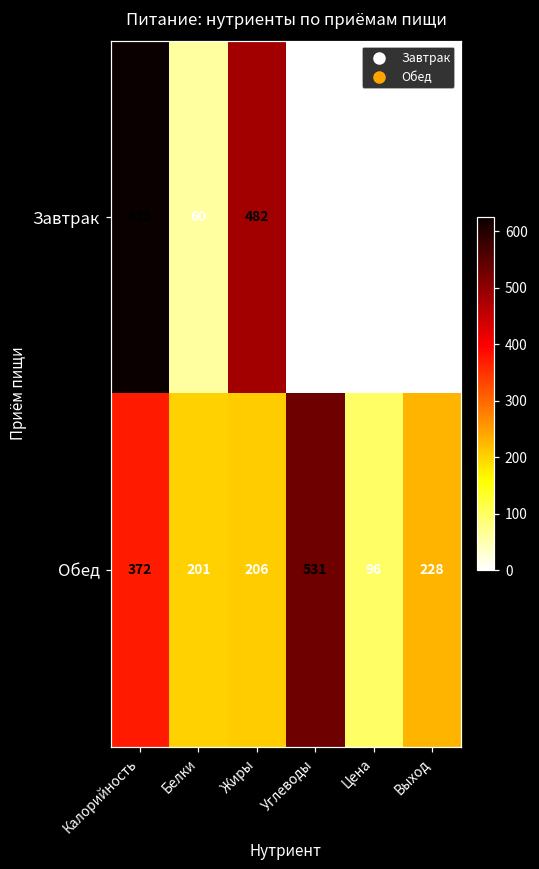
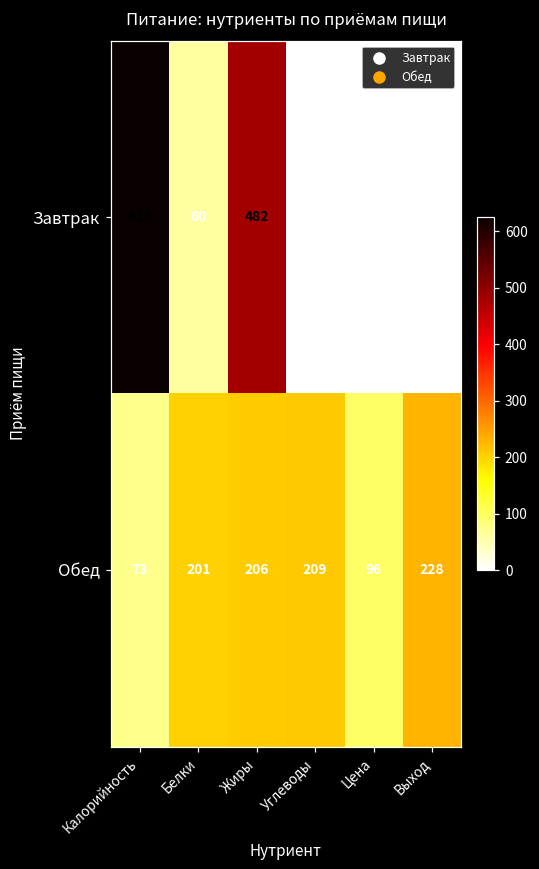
  {
    "Завтрак": {
      "Белки": 60,
      "Жиры": 482
    },
    "Обед": {
-     "Калорийность": 372,
+     "Калорийность": 73,
      "Белки": 201,
      "Жиры": 206,
-     "Углеводы": 531,
+     "Углеводы": 209,
      "Цена": 96,
      "Выход": 228
    }
  }
